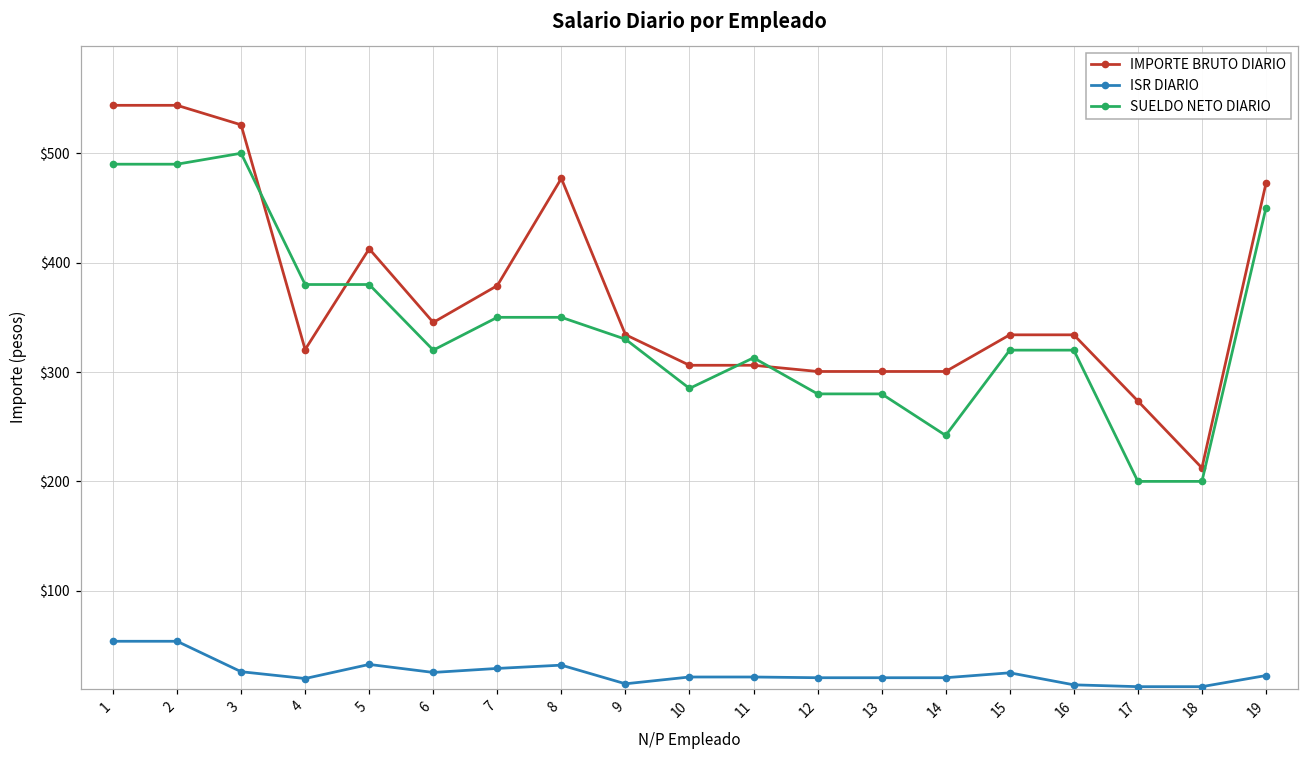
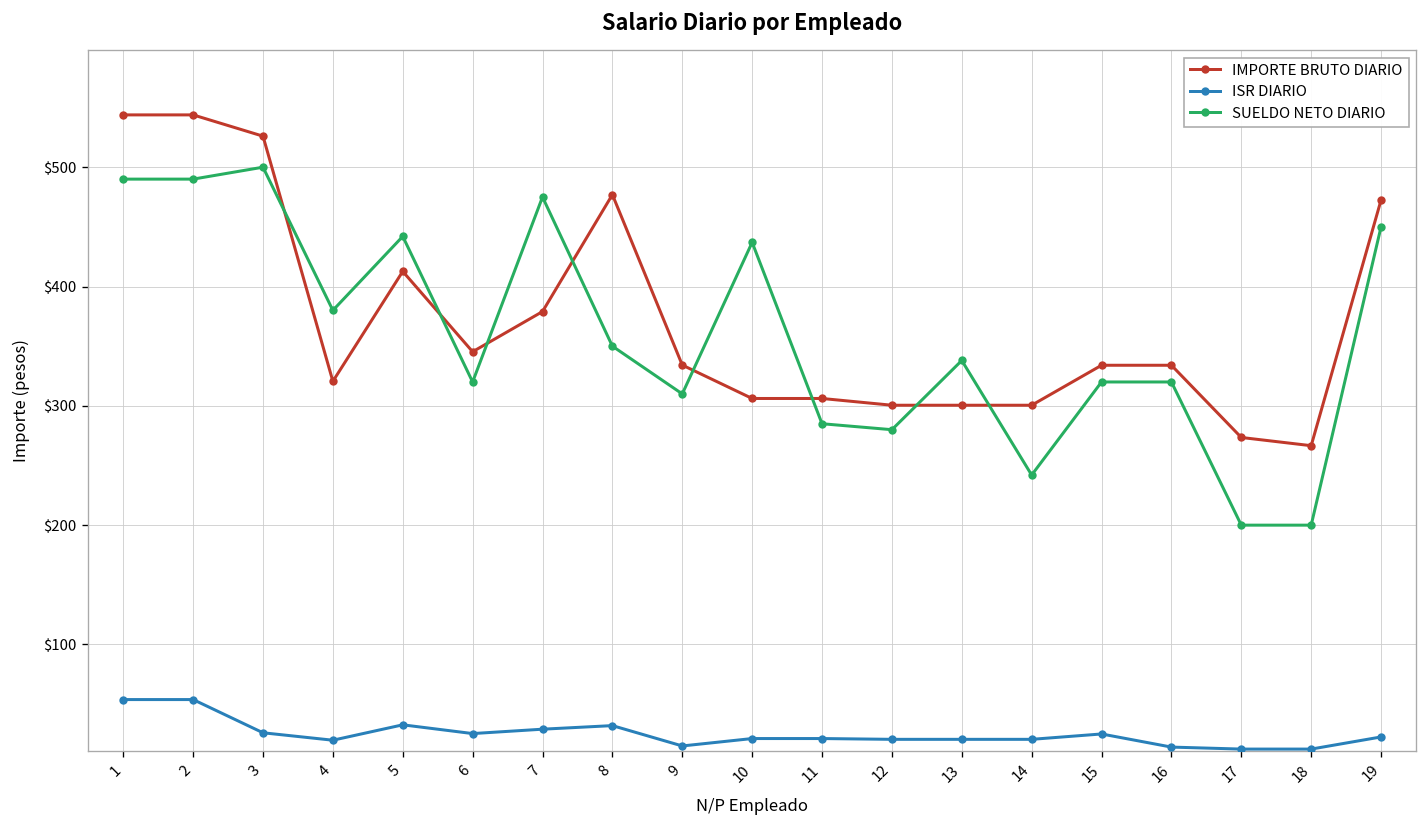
  {
    "IMPORTE BRUTO DIARIO": {
      "1": "$540",
      "2": "$540",
      "3": "$530",
      "4": "$320",
      "5": "$410",
      "6": "$350",
      "7": "$380",
      "8": "$480",
      "9": "$330",
      "10": "$310",
      "11": "$310",
      "12": "$300",
      "13": "$300",
      "14": "$300",
      "15": "$330",
      "16": "$330",
      "17": "$270",
-     "18": "$210",
+     "18": "$270",
      "19": "$470"
    },
    "ISR DIARIO": {
      "1": "$50",
      "2": "$50",
      "3": "$30",
      "4": "$20",
      "5": "$30",
      "6": "$30",
      "7": "$30",
      "8": "$30",
      "9": "$10",
      "10": "$20",
      "11": "$20",
      "12": "$20",
      "13": "$20",
      "14": "$20",
      "15": "$30",
      "16": "$10",
      "17": "$10",
      "18": "$10",
      "19": "$20"
    },
    "SUELDO NETO DIARIO": {
      "1": "$490",
      "2": "$490",
      "3": "$500",
      "4": "$380",
-     "5": "$380",
+     "5": "$440",
      "6": "$320",
-     "7": "$350",
+     "7": "$480",
      "8": "$350",
-     "9": "$330",
-     "10": "$290",
-     "11": "$310",
+     "9": "$310",
+     "10": "$440",
+     "11": "$290",
      "12": "$280",
-     "13": "$280",
+     "13": "$340",
      "14": "$240",
      "15": "$320",
      "16": "$320",
      "17": "$200",
      "18": "$200",
      "19": "$450"
    }
  }
